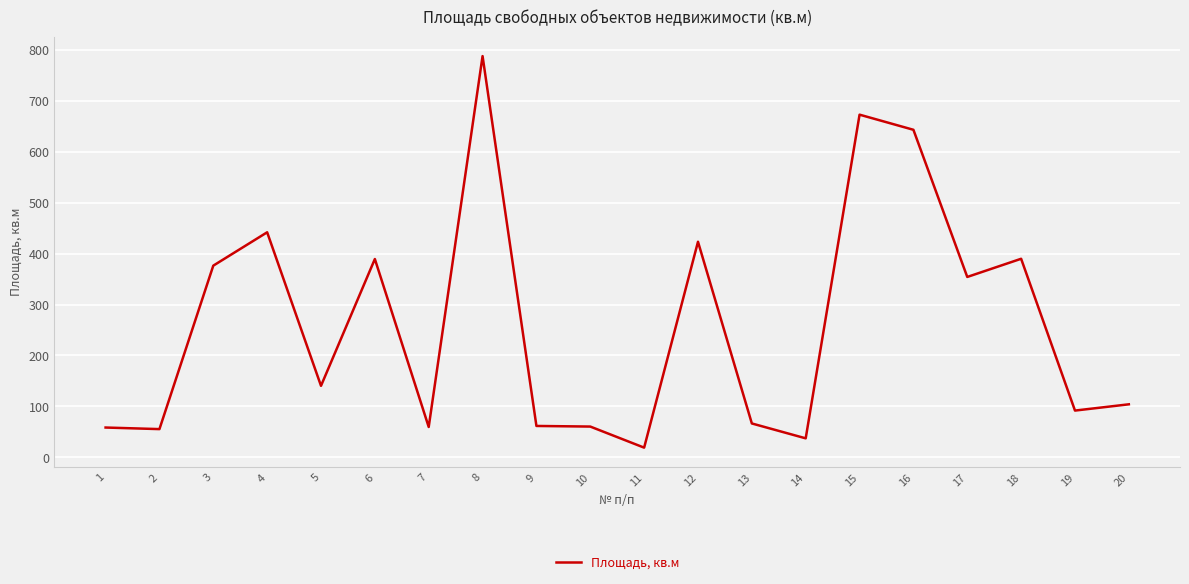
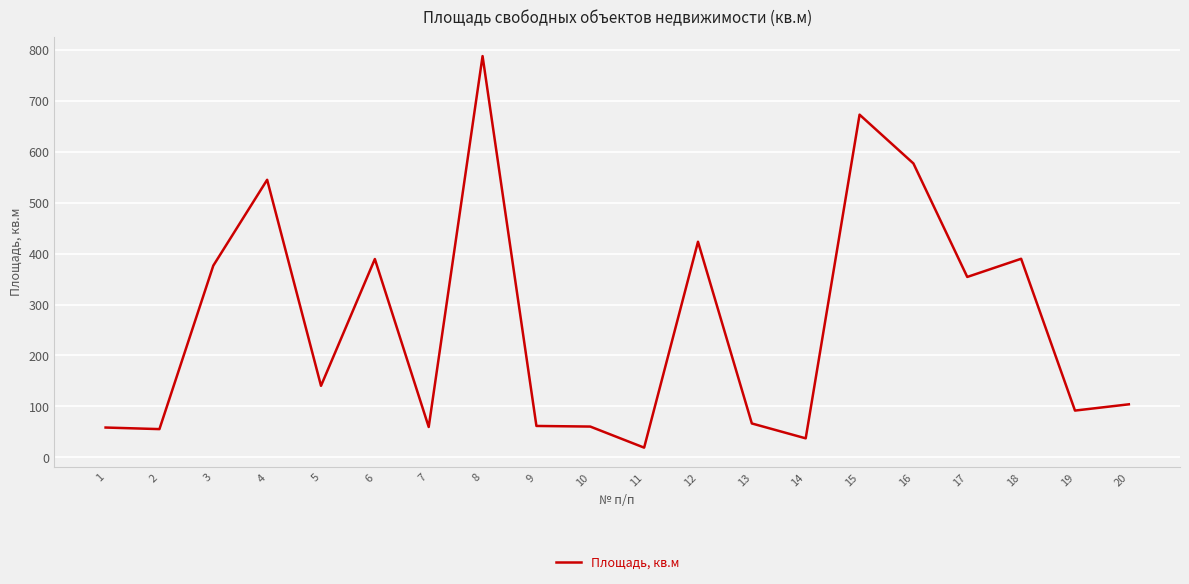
  {
    "1": 60,
    "2": 60,
    "3": 380,
-   "4": 440,
+   "4": 550,
    "5": 140,
    "6": 390,
    "7": 60,
    "8": 790,
    "9": 60,
    "10": 60,
    "11": 20,
    "12": 420,
    "13": 70,
    "14": 40,
    "15": 670,
-   "16": 640,
+   "16": 580,
    "17": 350,
    "18": 390,
    "19": 90,
    "20": 100
  }
